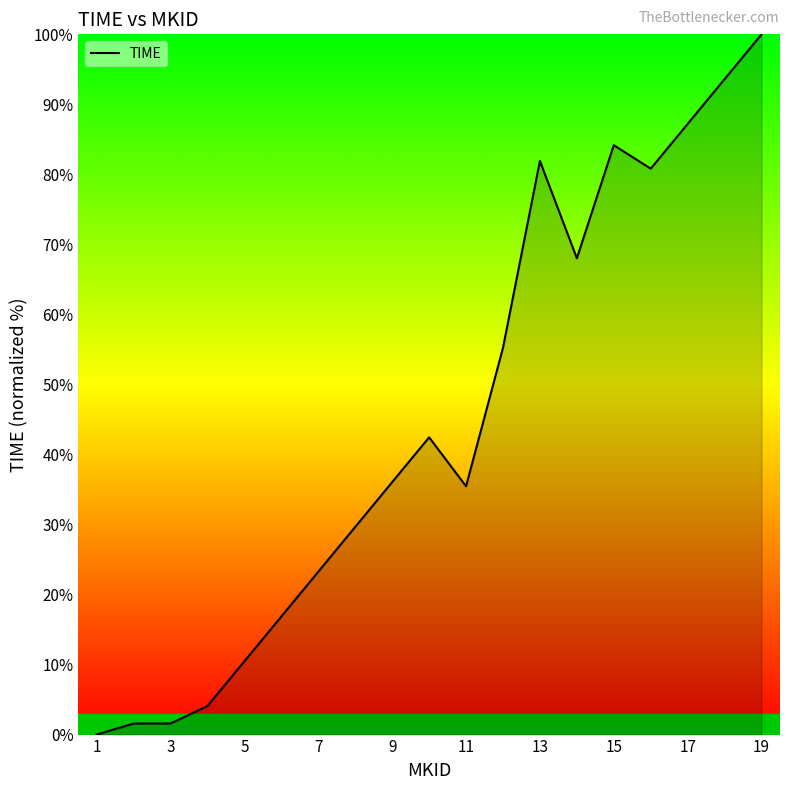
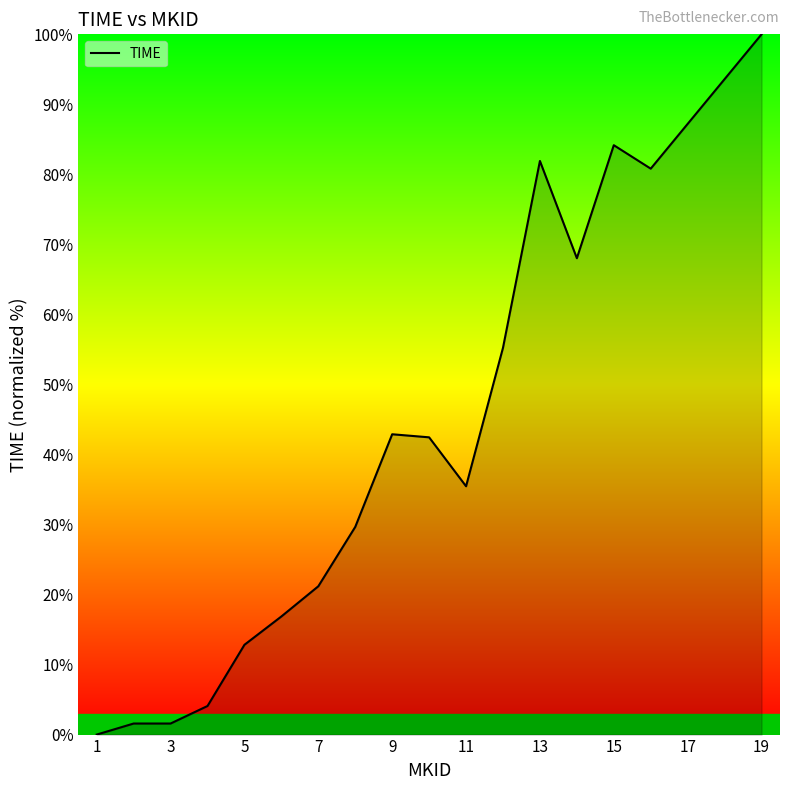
  {
-   "5": "10%",
-   "7": "23%",
-   "9": "36%",
+   "5": "13%",
+   "7": "21%",
+   "9": "43%",
    "11": "35%",
    "13": "82%",
    "15": "84%",
    "17": "87%",
    "19": "100%"
  }
